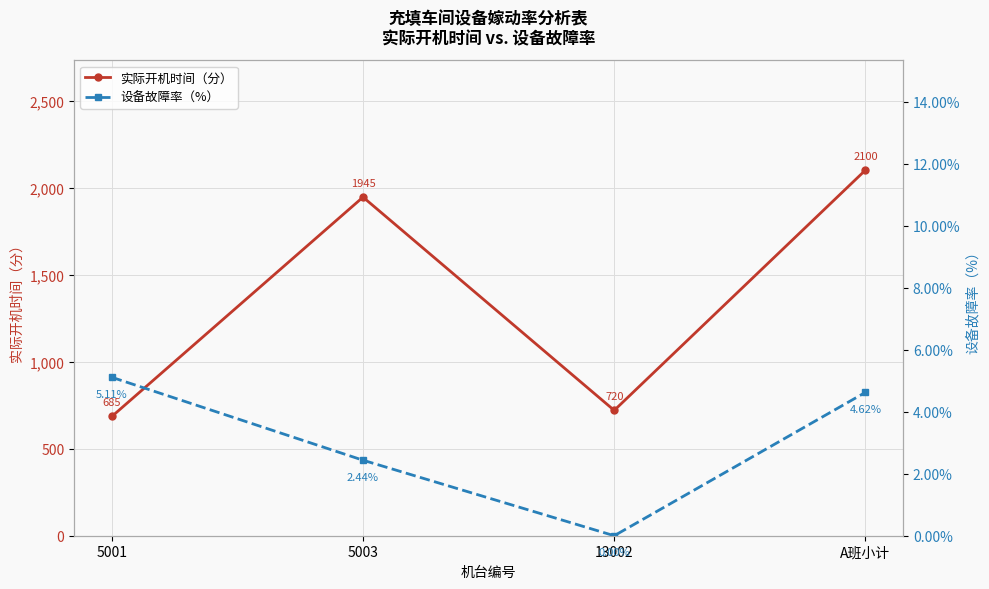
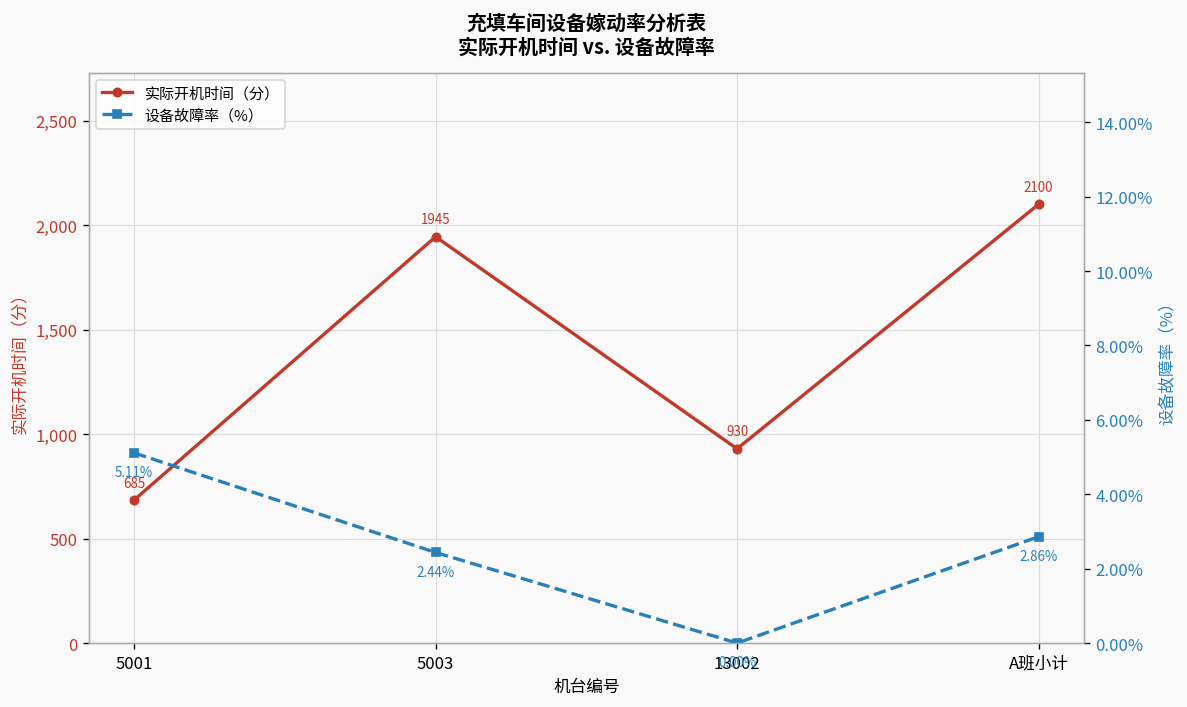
  {
    "实际开机时间（分）": {
      "5001": "685",
      "5003": "1945",
-     "13002": "720",
+     "13002": "930",
      "A班小计": "2100"
    },
    "设备故障率（%）": {
      "5001": "5.11%",
      "5003": "2.44%",
      "13002": "0.00%",
-     "A班小计": "4.62%"
+     "A班小计": "2.86%"
    }
  }
